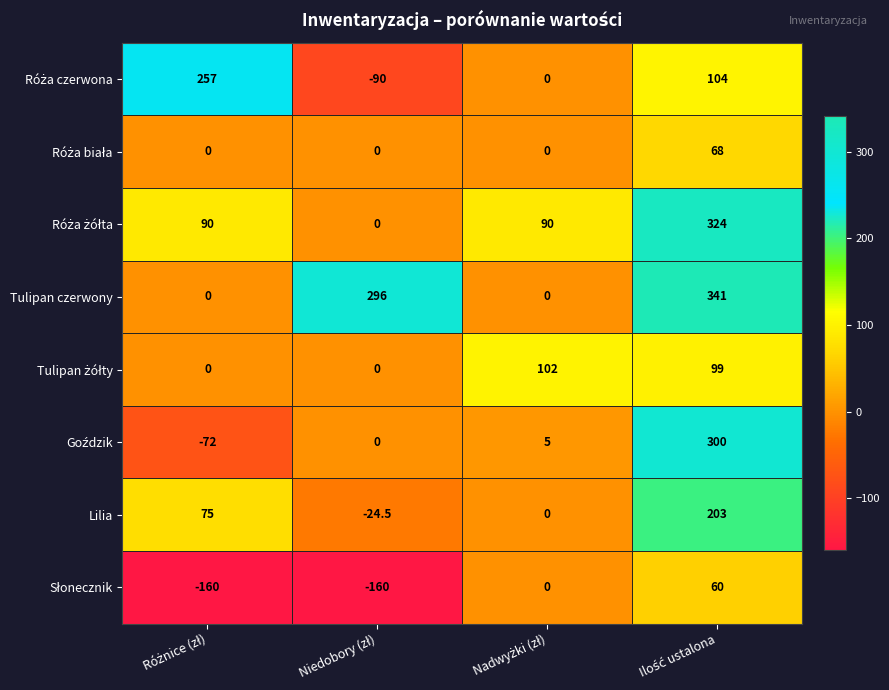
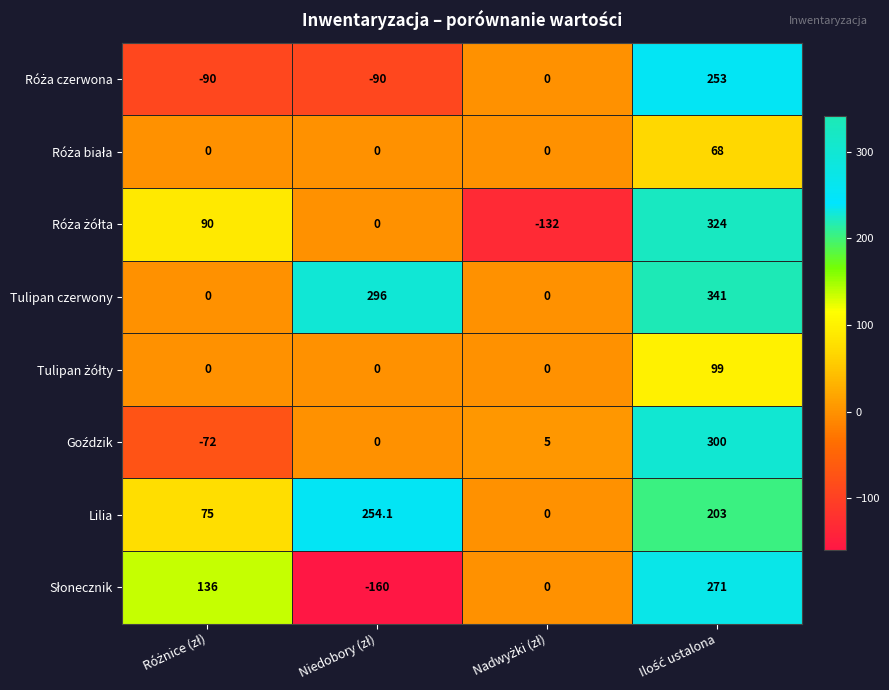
  {
    "Róża czerwona": {
-     "Różnice (zł)": 257,
+     "Różnice (zł)": -90,
      "Niedobory (zł)": -90,
      "Nadwyżki (zł)": 0,
-     "Ilość ustalona": 104
+     "Ilość ustalona": 253
    },
    "Róża biała": {
      "Różnice (zł)": 0,
      "Niedobory (zł)": 0,
      "Nadwyżki (zł)": 0,
      "Ilość ustalona": 68
    },
    "Róża żółta": {
      "Różnice (zł)": 90,
      "Niedobory (zł)": 0,
-     "Nadwyżki (zł)": 90,
+     "Nadwyżki (zł)": -132,
      "Ilość ustalona": 324
    },
    "Tulipan czerwony": {
      "Różnice (zł)": 0,
      "Niedobory (zł)": 296,
      "Nadwyżki (zł)": 0,
      "Ilość ustalona": 341
    },
    "Tulipan żółty": {
      "Różnice (zł)": 0,
      "Niedobory (zł)": 0,
-     "Nadwyżki (zł)": 102,
+     "Nadwyżki (zł)": 0,
      "Ilość ustalona": 99
    },
    "Goździk": {
      "Różnice (zł)": -72,
      "Niedobory (zł)": 0,
      "Nadwyżki (zł)": 5,
      "Ilość ustalona": 300
    },
    "Lilia": {
      "Różnice (zł)": 75,
-     "Niedobory (zł)": -24.5,
+     "Niedobory (zł)": 254.1,
      "Nadwyżki (zł)": 0,
      "Ilość ustalona": 203
    },
    "Słonecznik": {
-     "Różnice (zł)": -160,
+     "Różnice (zł)": 136,
      "Niedobory (zł)": -160,
      "Nadwyżki (zł)": 0,
-     "Ilość ustalona": 60
+     "Ilość ustalona": 271
    }
  }
